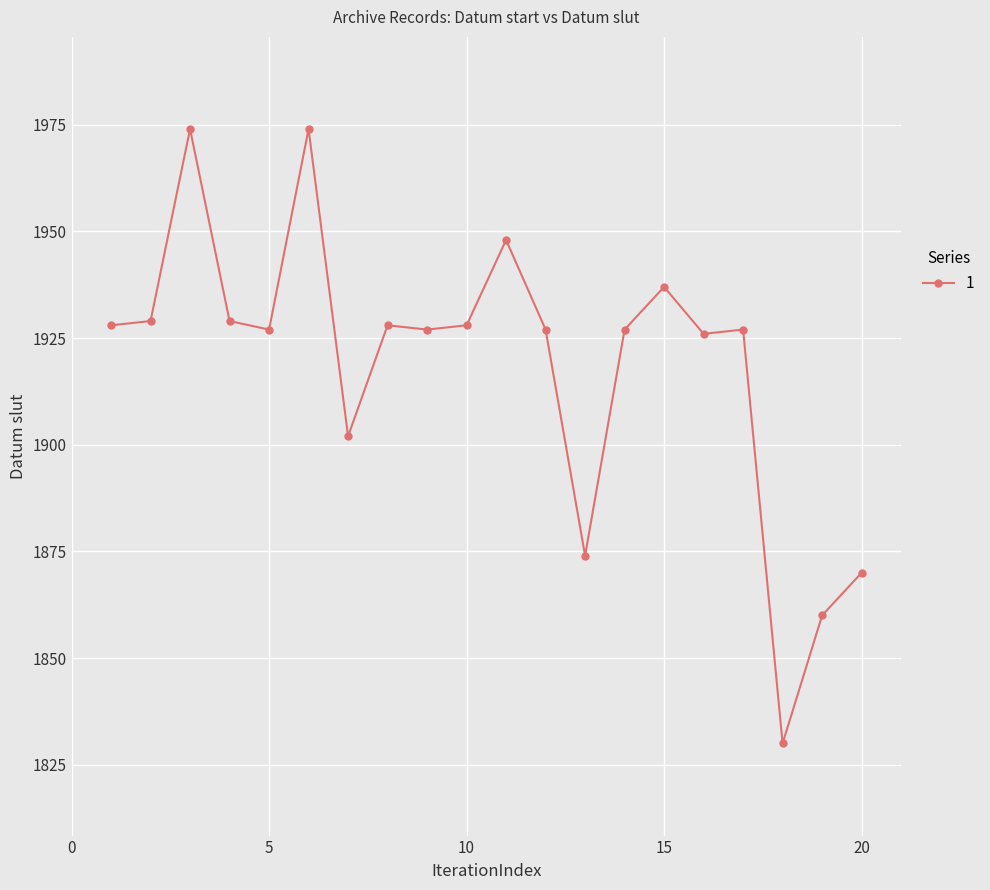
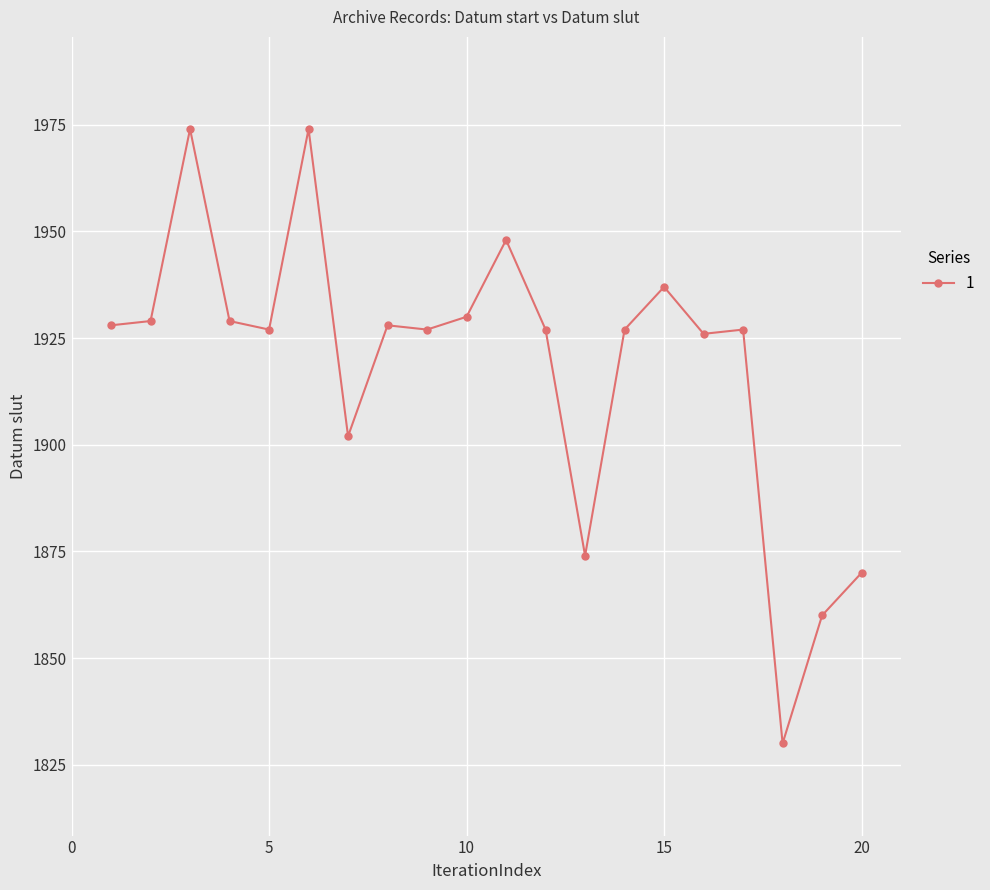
  {
    "5": 1927,
-   "10": 1928,
+   "10": 1930,
    "15": 1937,
    "20": 1870
  }
